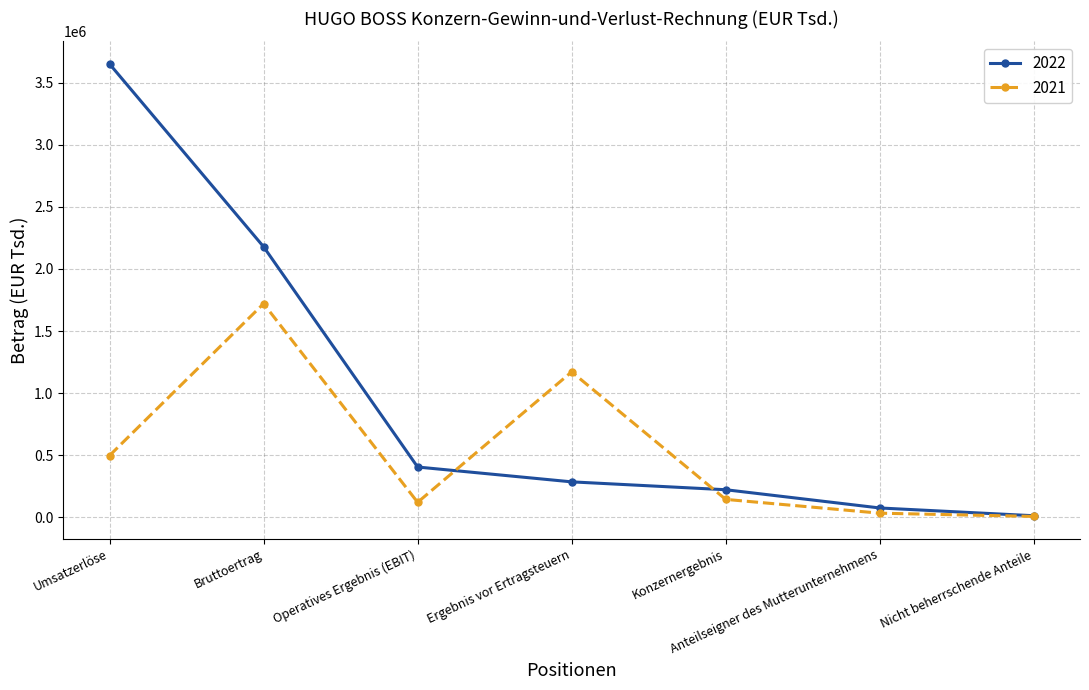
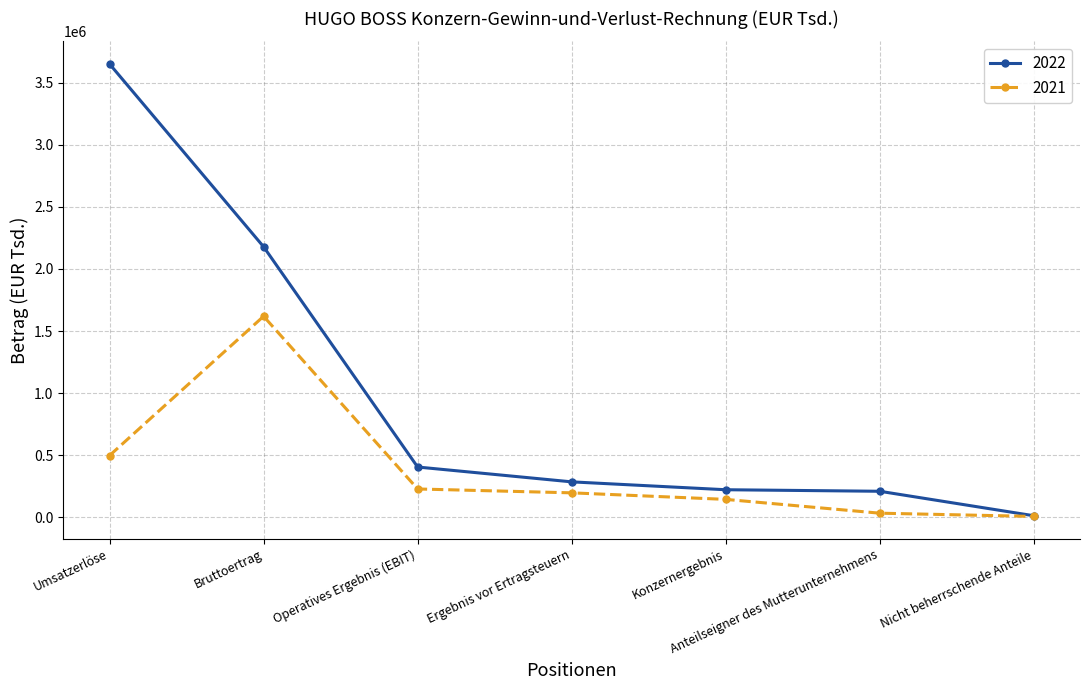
  {
    "2022": {
      "Umsatzerlöse": 3650000,
      "Bruttoertrag": 2180000,
      "Operatives Ergebnis (EBIT)": 400000,
      "Ergebnis vor Ertragsteuern": 290000,
      "Konzernergebnis": 220000,
-     "Anteilseigner des Mutterunternehmens": 70000
+     "Anteilseigner des Mutterunternehmens": 210000
    },
    "2021": {
      "Umsatzerlöse": 500000,
-     "Bruttoertrag": 1720000,
-     "Operatives Ergebnis (EBIT)": 120000,
-     "Ergebnis vor Ertragsteuern": 1170000,
+     "Bruttoertrag": 1620000,
+     "Operatives Ergebnis (EBIT)": 230000,
+     "Ergebnis vor Ertragsteuern": 200000,
      "Konzernergebnis": 140000,
      "Anteilseigner des Mutterunternehmens": 30000
    }
  }
